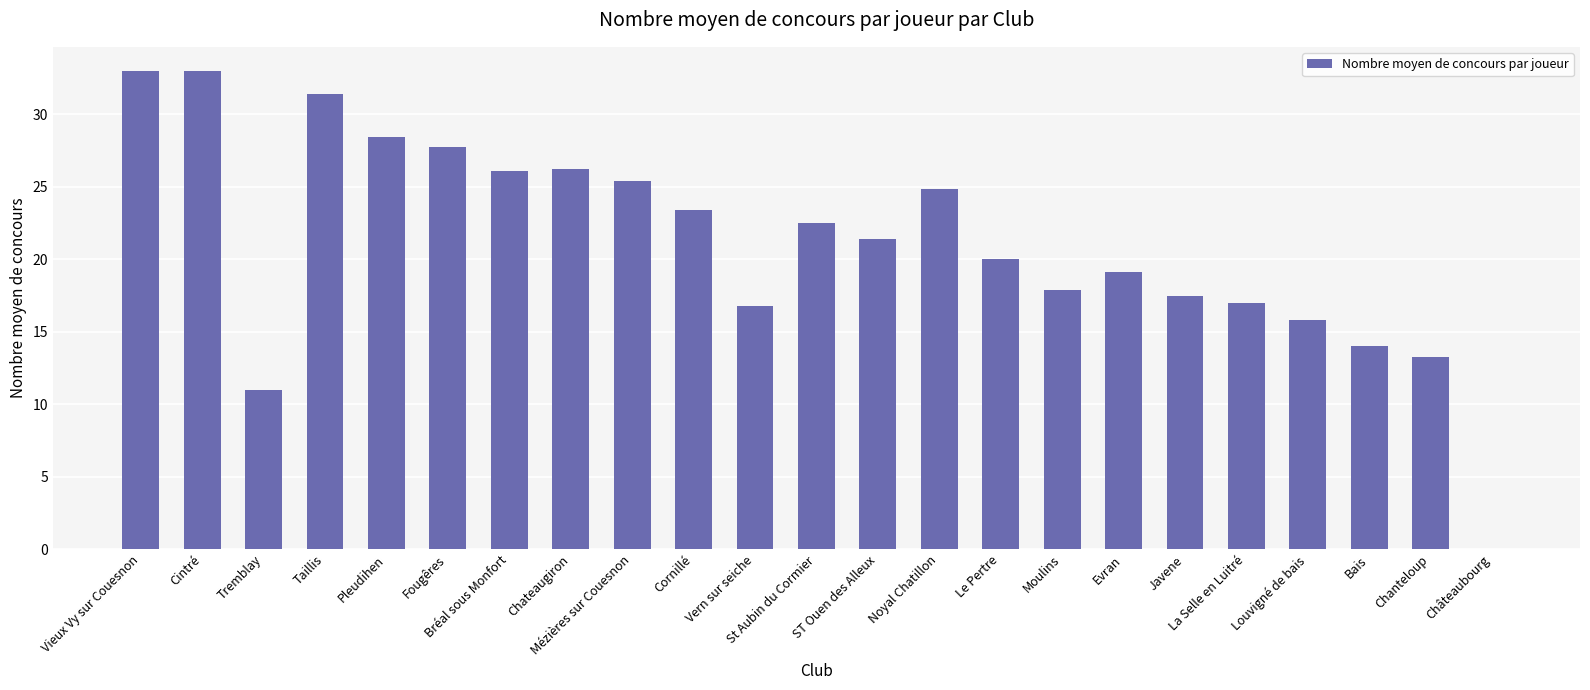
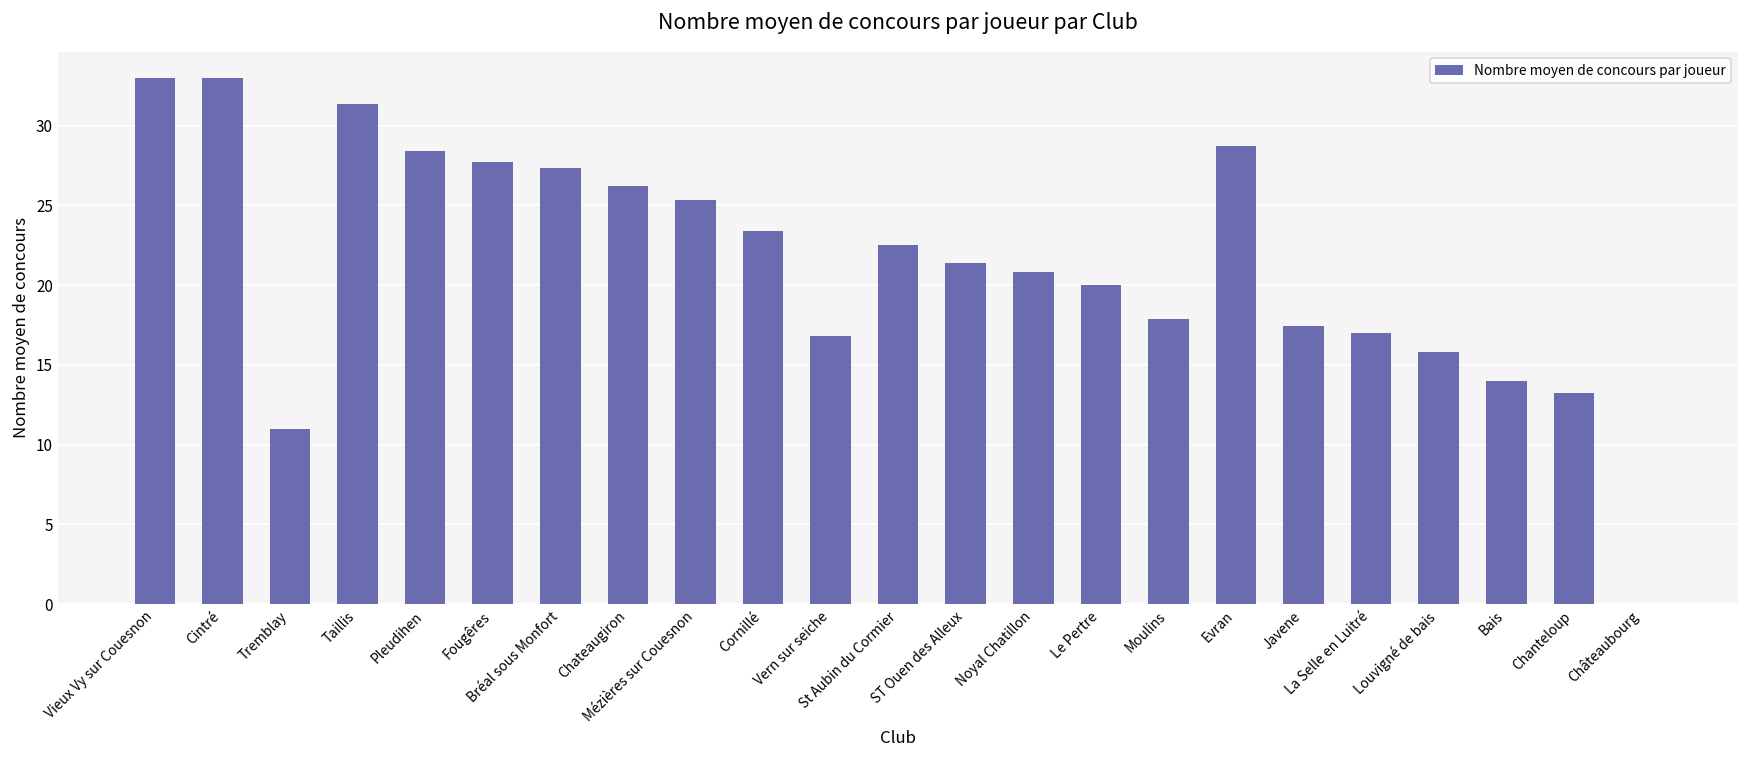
  {
    "Vieux Vy sur Couesnon": 33.0,
    "Cintré": 33.0,
    "Tremblay": 11.0,
    "Taillis": 31.4,
    "Pleudihen": 28.4,
    "Fougêres": 27.7,
-   "Bréal sous Monfort": 26.1,
+   "Bréal sous Monfort": 27.3,
    "Chateaugiron": 26.2,
    "Mézières sur Couesnon": 25.4,
    "Cornillé": 23.4,
    "Vern sur seiche": 16.8,
    "St Aubin du Cormier": 22.5,
    "ST Ouen des Alleux": 21.4,
-   "Noyal Chatillon": 24.8,
+   "Noyal Chatillon": 20.9,
    "Le Pertre": 20.0,
    "Moulins": 17.9,
-   "Evran": 19.2,
+   "Evran": 28.8,
    "Javene": 17.5,
    "La Selle en Luitré": 17.0,
    "Louvigné de bais": 15.8,
    "Bais": 14.0,
    "Chanteloup": 13.3,
    "Châteaubourg": 0.0
  }
